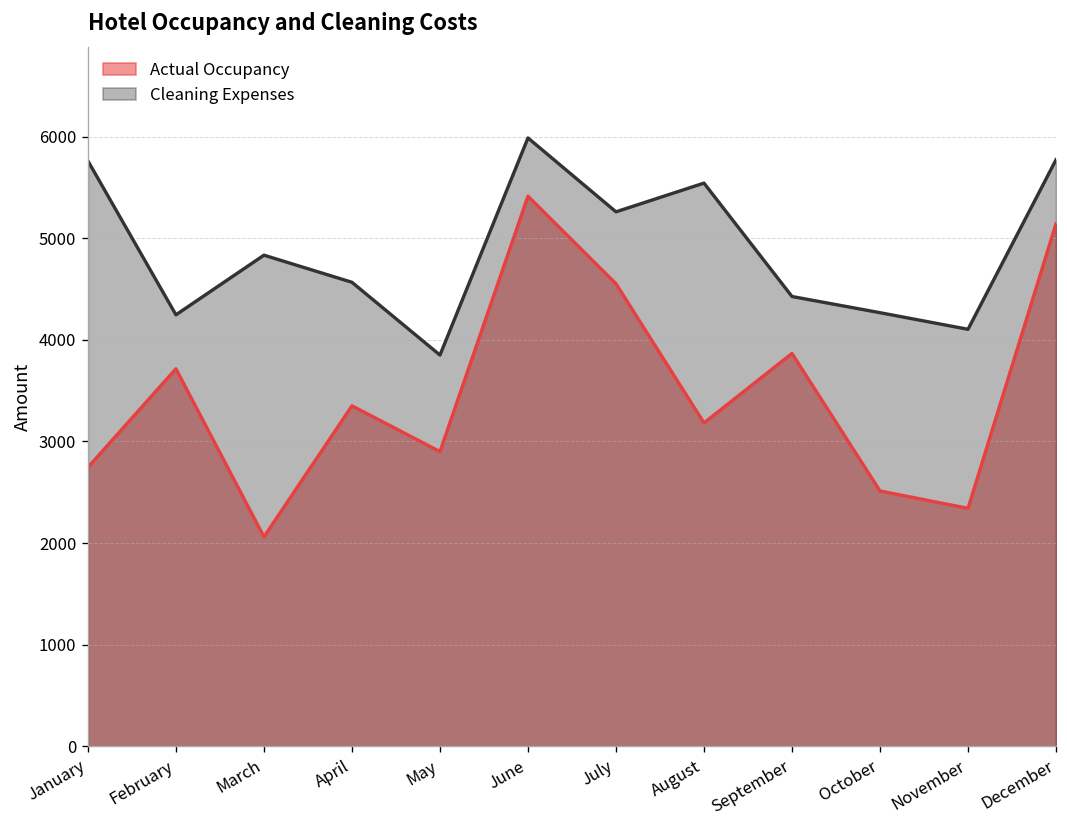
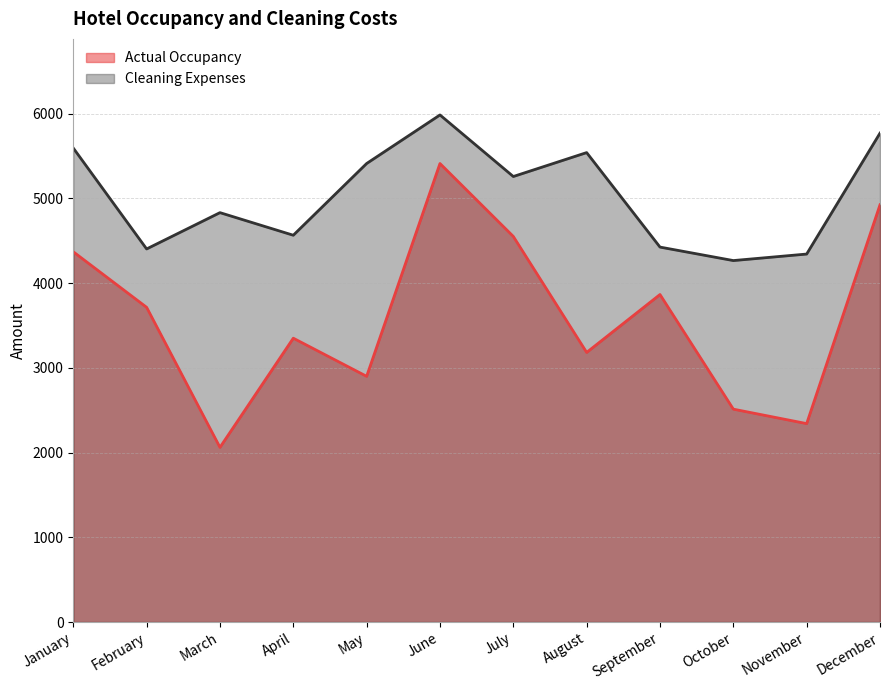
  {
    "Actual Occupancy": {
-     "January": 2700,
+     "January": 4400,
      "February": 3700,
      "March": 2100,
      "April": 3400,
      "May": 2900,
      "June": 5400,
      "July": 4600,
      "August": 3200,
      "September": 3900,
      "October": 2500,
      "November": 2300,
-     "December": 5100
+     "December": 4900
    },
    "Cleaning Expenses": {
-     "January": 5800,
-     "February": 4200,
+     "January": 5600,
+     "February": 4400,
      "March": 4800,
      "April": 4600,
-     "May": 3900,
+     "May": 5400,
      "June": 6000,
      "July": 5300,
      "August": 5500,
      "September": 4400,
      "October": 4300,
-     "November": 4100,
+     "November": 4300,
      "December": 5800
    }
  }
